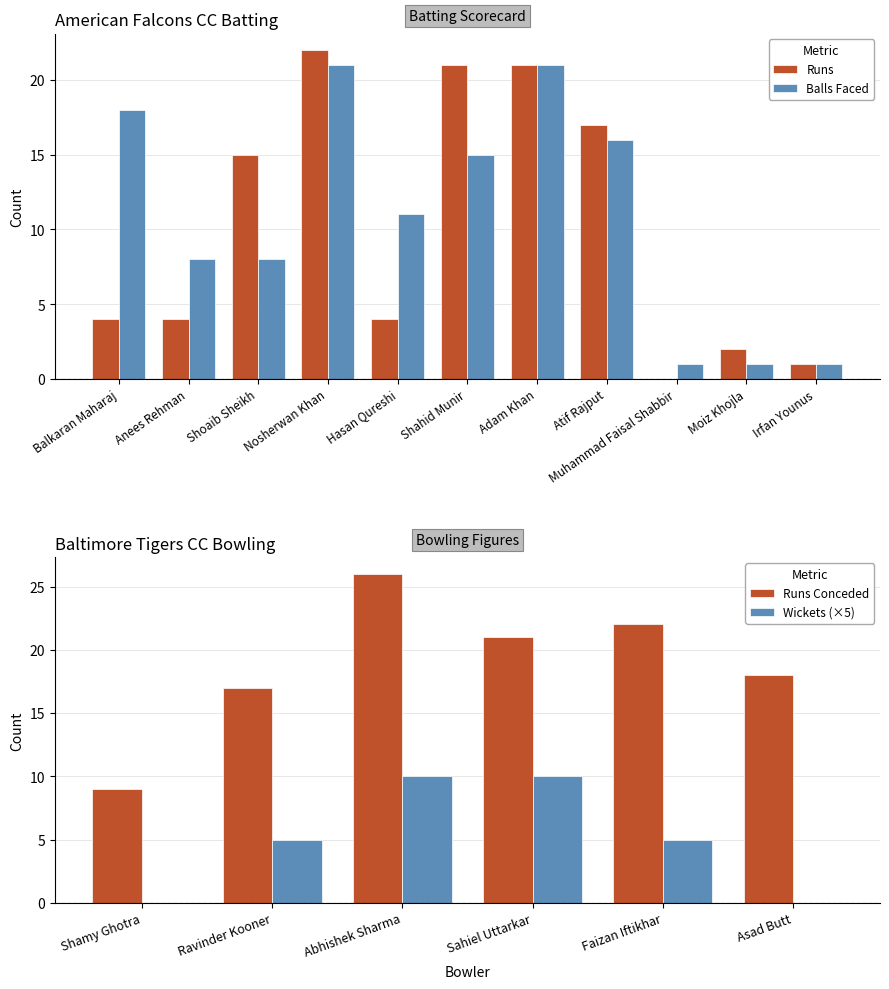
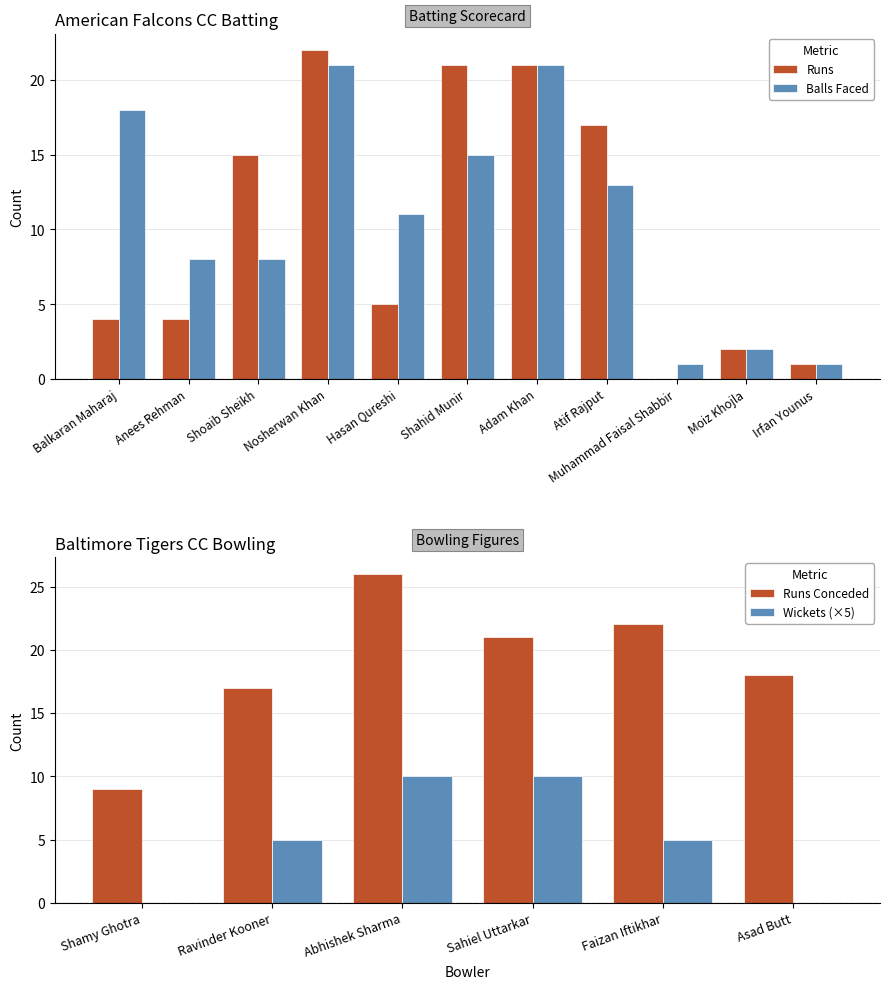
  {
    "American Falcons CC Batting": {
      "Runs": {
        "Balkaran Maharaj": 4,
        "Anees Rehman": 4,
        "Shoaib Sheikh": 15,
        "Nosherwan Khan": 22,
-       "Hasan Qureshi": 4,
+       "Hasan Qureshi": 5,
        "Shahid Munir": 21,
        "Adam Khan": 21,
        "Atif Rajput": 17,
        "Muhammad Faisal Shabbir": 0,
        "Moiz Khojla": 2,
        "Irfan Younus": 1
      },
      "Balls Faced": {
        "Balkaran Maharaj": 18,
        "Anees Rehman": 8,
        "Shoaib Sheikh": 8,
        "Nosherwan Khan": 21,
        "Hasan Qureshi": 11,
        "Shahid Munir": 15,
        "Adam Khan": 21,
-       "Atif Rajput": 16,
+       "Atif Rajput": 13,
        "Muhammad Faisal Shabbir": 1,
-       "Moiz Khojla": 1,
+       "Moiz Khojla": 2,
        "Irfan Younus": 1
      }
    },
    "Baltimore Tigers CC Bowling": {
      "Runs Conceded": {
        "Shamy Ghotra": 9.0,
        "Ravinder Kooner": 17.0,
        "Abhishek Sharma": 26.0,
        "Sahiel Uttarkar": 21.0,
        "Faizan Iftikhar": 22.0,
        "Asad Butt": 18.0
      },
      "Wickets (×5)": {
        "Shamy Ghotra": 0.0,
        "Ravinder Kooner": 5.0,
        "Abhishek Sharma": 10.0,
        "Sahiel Uttarkar": 10.0,
        "Faizan Iftikhar": 5.0,
        "Asad Butt": 0.0
      }
    }
  }
